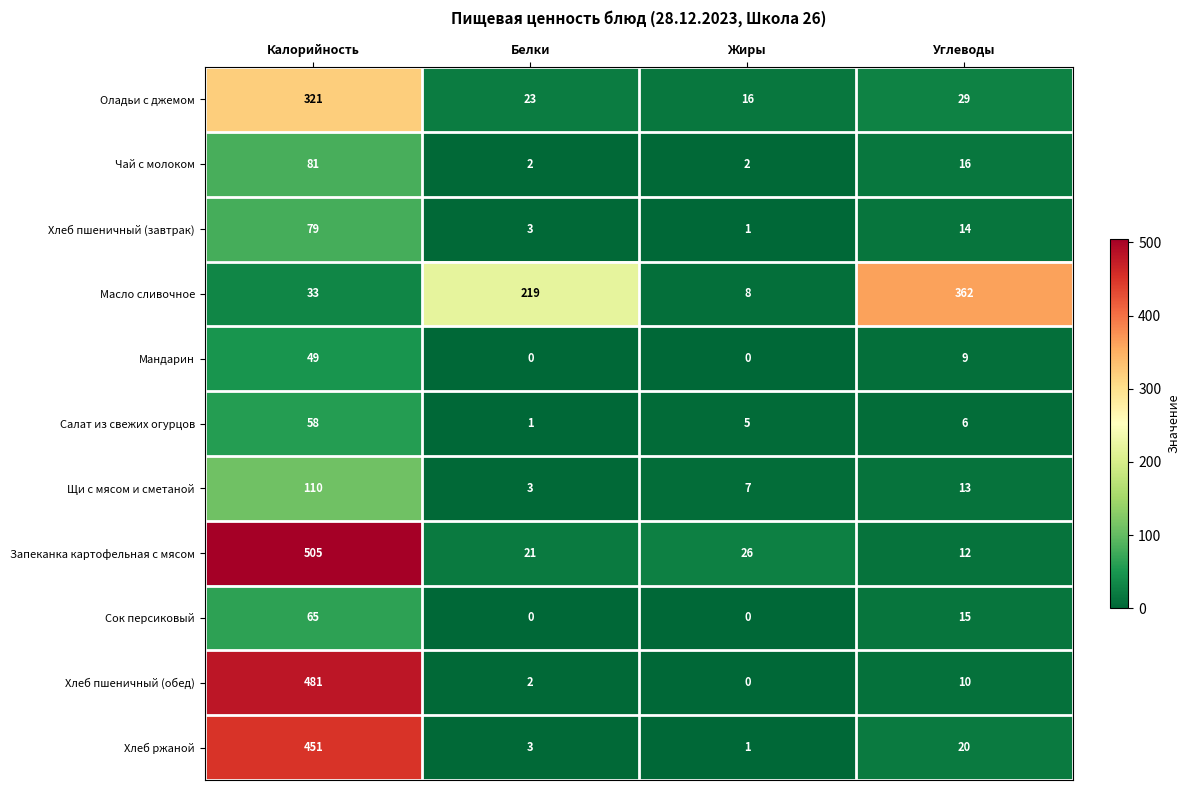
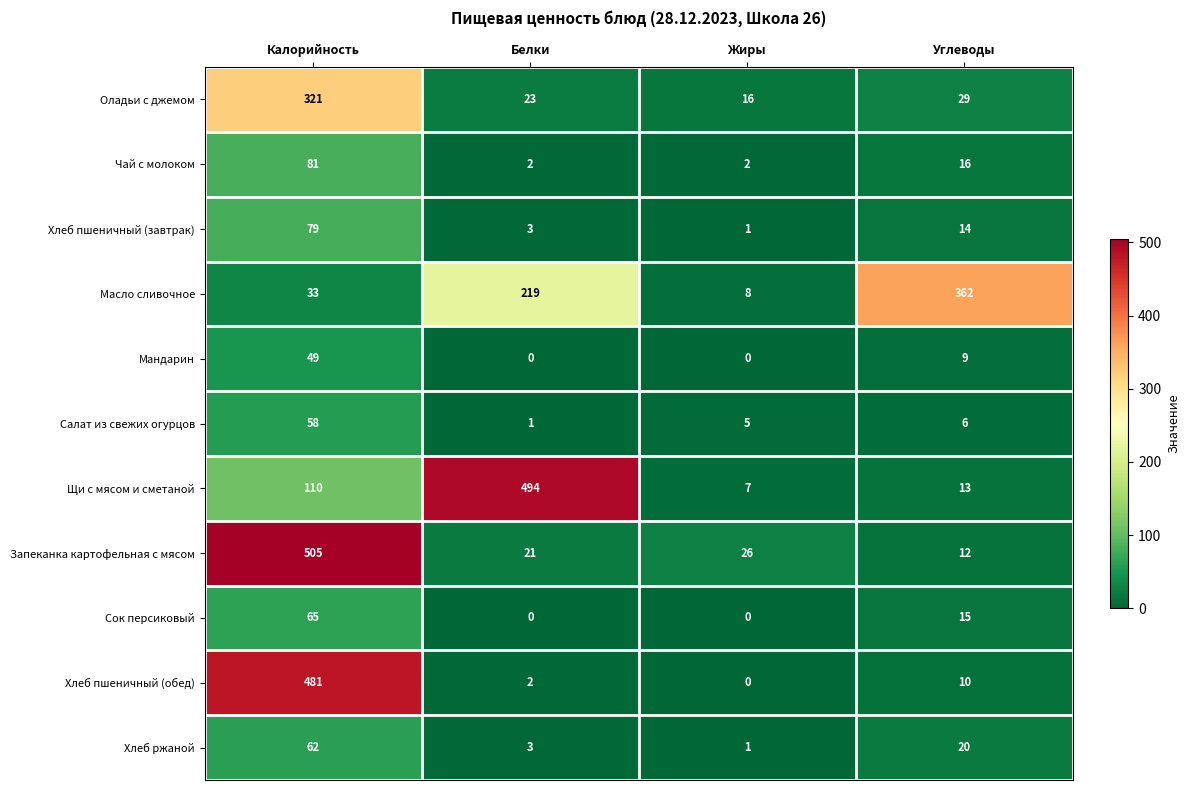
  {
    "Оладьи с джемом": {
      "Калорийность": 321,
      "Белки": 23,
      "Жиры": 16,
      "Углеводы": 29
    },
    "Чай с молоком": {
      "Калорийность": 81,
      "Белки": 2,
      "Жиры": 2,
      "Углеводы": 16
    },
    "Хлеб пшеничный (завтрак)": {
      "Калорийность": 79,
      "Белки": 3,
      "Жиры": 1,
      "Углеводы": 14
    },
    "Масло сливочное": {
      "Калорийность": 33,
      "Белки": 219,
      "Жиры": 8,
      "Углеводы": 362
    },
    "Мандарин": {
      "Калорийность": 49,
      "Белки": 0,
      "Жиры": 0,
      "Углеводы": 9
    },
    "Салат из свежих огурцов": {
      "Калорийность": 58,
      "Белки": 1,
      "Жиры": 5,
      "Углеводы": 6
    },
    "Щи с мясом и сметаной": {
      "Калорийность": 110,
-     "Белки": 3,
+     "Белки": 494,
      "Жиры": 7,
      "Углеводы": 13
    },
    "Запеканка картофельная с мясом": {
      "Калорийность": 505,
      "Белки": 21,
      "Жиры": 26,
      "Углеводы": 12
    },
    "Сок персиковый": {
      "Калорийность": 65,
      "Белки": 0,
      "Жиры": 0,
      "Углеводы": 15
    },
    "Хлеб пшеничный (обед)": {
      "Калорийность": 481,
      "Белки": 2,
      "Жиры": 0,
      "Углеводы": 10
    },
    "Хлеб ржаной": {
-     "Калорийность": 451,
+     "Калорийность": 62,
      "Белки": 3,
      "Жиры": 1,
      "Углеводы": 20
    }
  }
